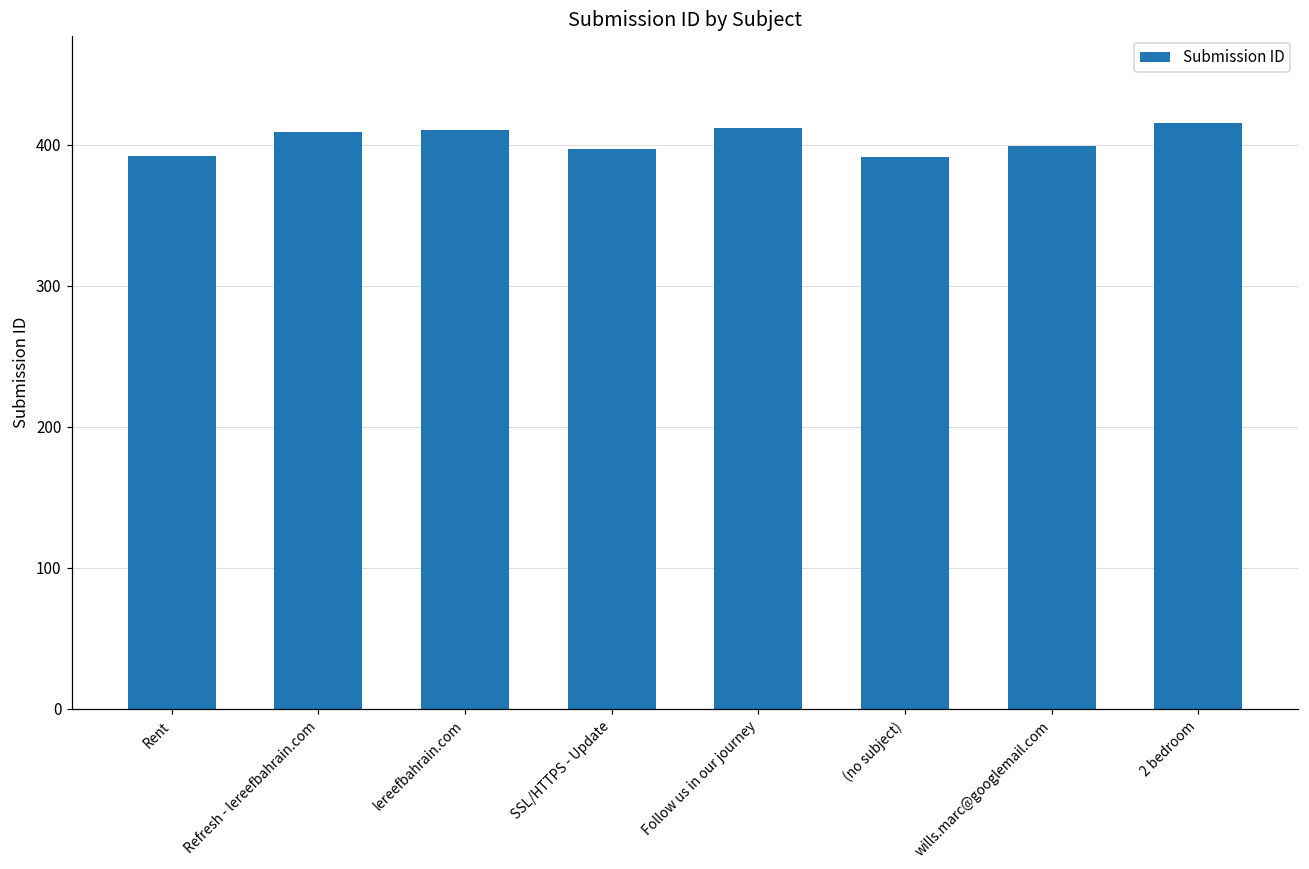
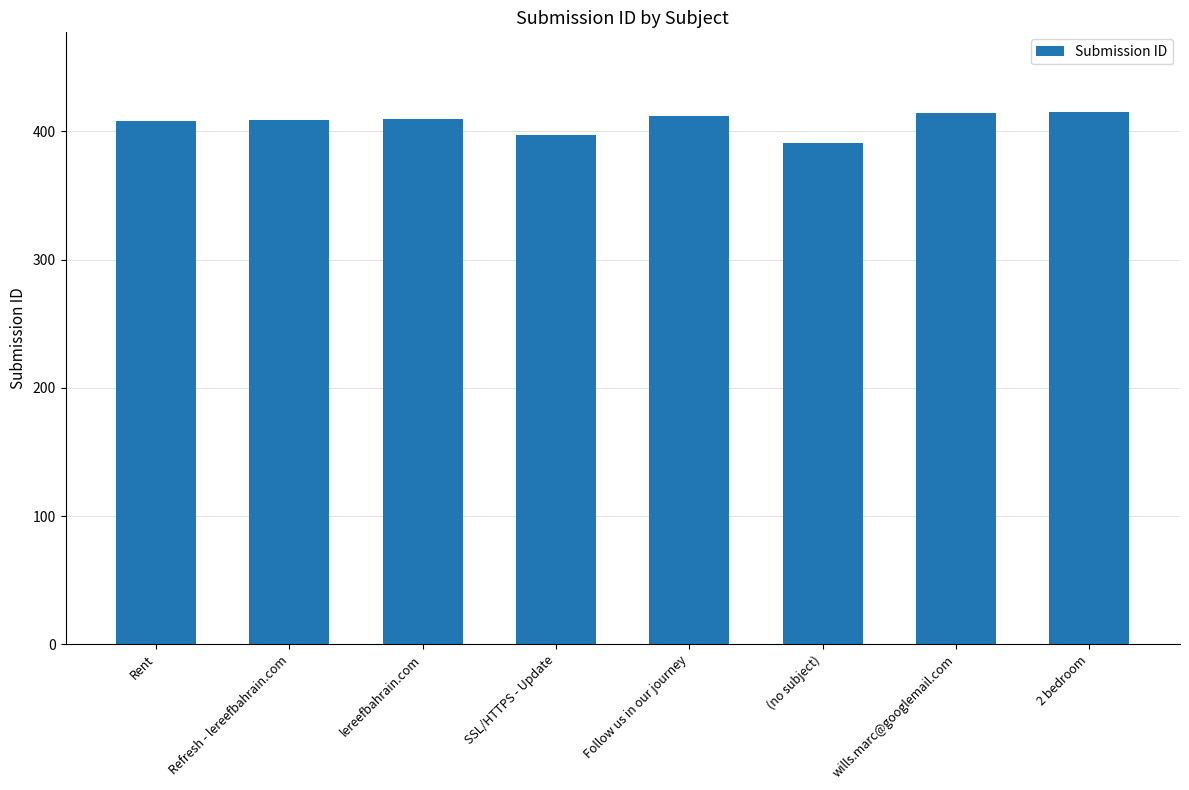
  {
-   "Rent": 392,
+   "Rent": 408,
    "Refresh - lereefbahrain.com": 409,
    "lereefbahrain.com": 410,
    "SSL/HTTPS - Update": 397,
    "Follow us in our journey": 412,
    "(no subject)": 391,
-   "wills.marc@googlemail.com": 399,
+   "wills.marc@googlemail.com": 414,
    "2 bedroom": 415
  }
